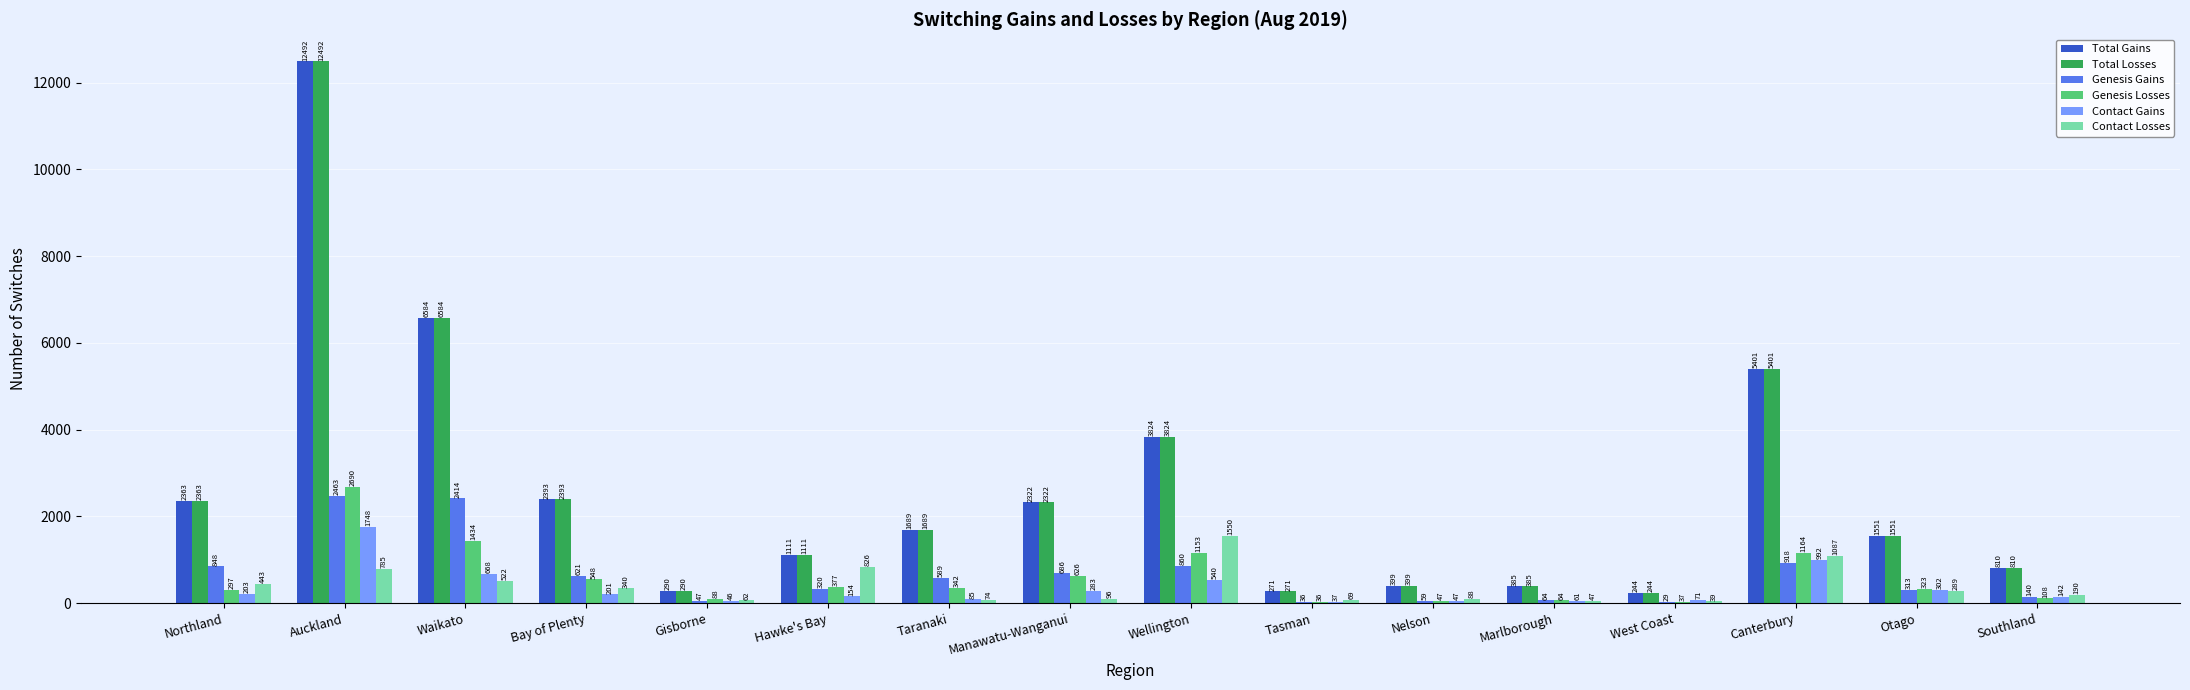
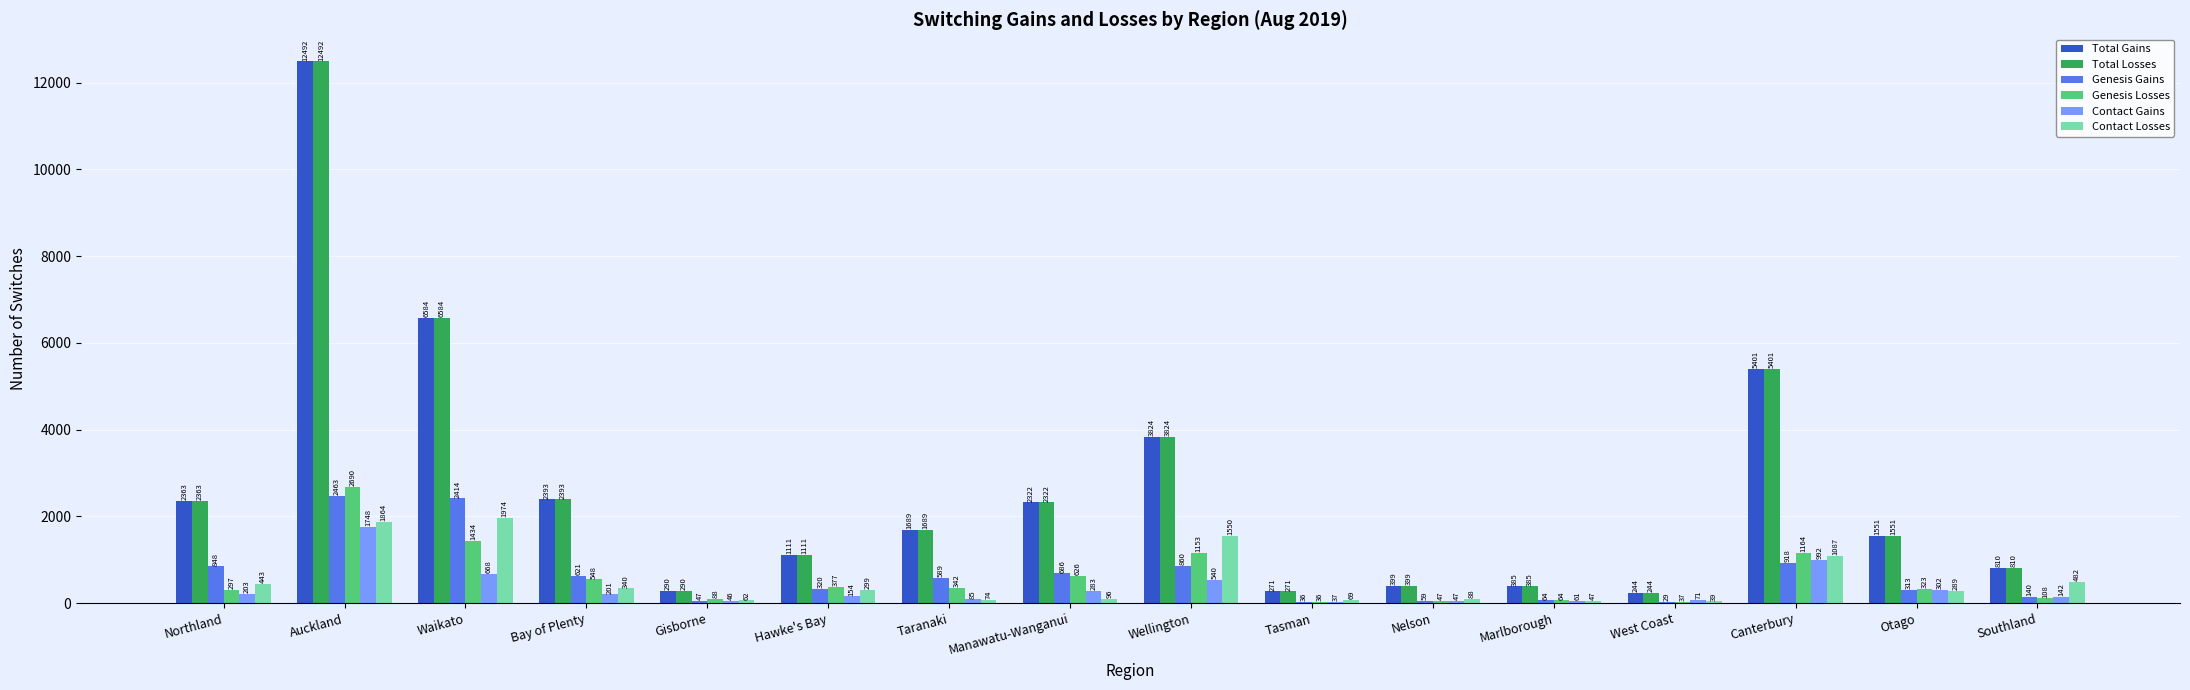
  {
    "Contact Losses": {
      "Northland": 443,
-     "Auckland": 785,
-     "Waikato": 522,
+     "Auckland": 1864,
+     "Waikato": 1974,
      "Bay of Plenty": 340,
      "Gisborne": 62,
-     "Hawke's Bay": 826,
+     "Hawke's Bay": 299,
      "Taranaki": 74,
      "Manawatu-Wanganui": 96,
      "Wellington": 1550,
      "Tasman": 69,
      "Nelson": 88,
      "Marlborough": 47,
      "West Coast": 39,
      "Canterbury": 1087,
      "Otago": 289,
-     "Southland": 190
+     "Southland": 482
    }
  }
